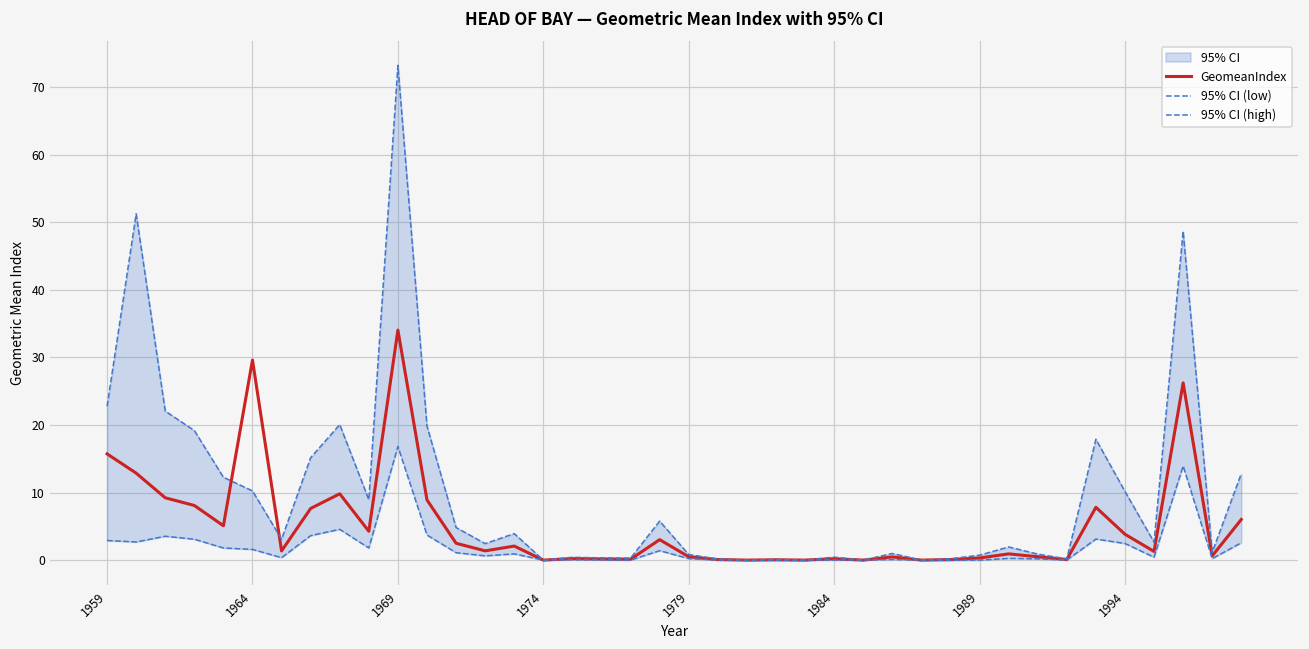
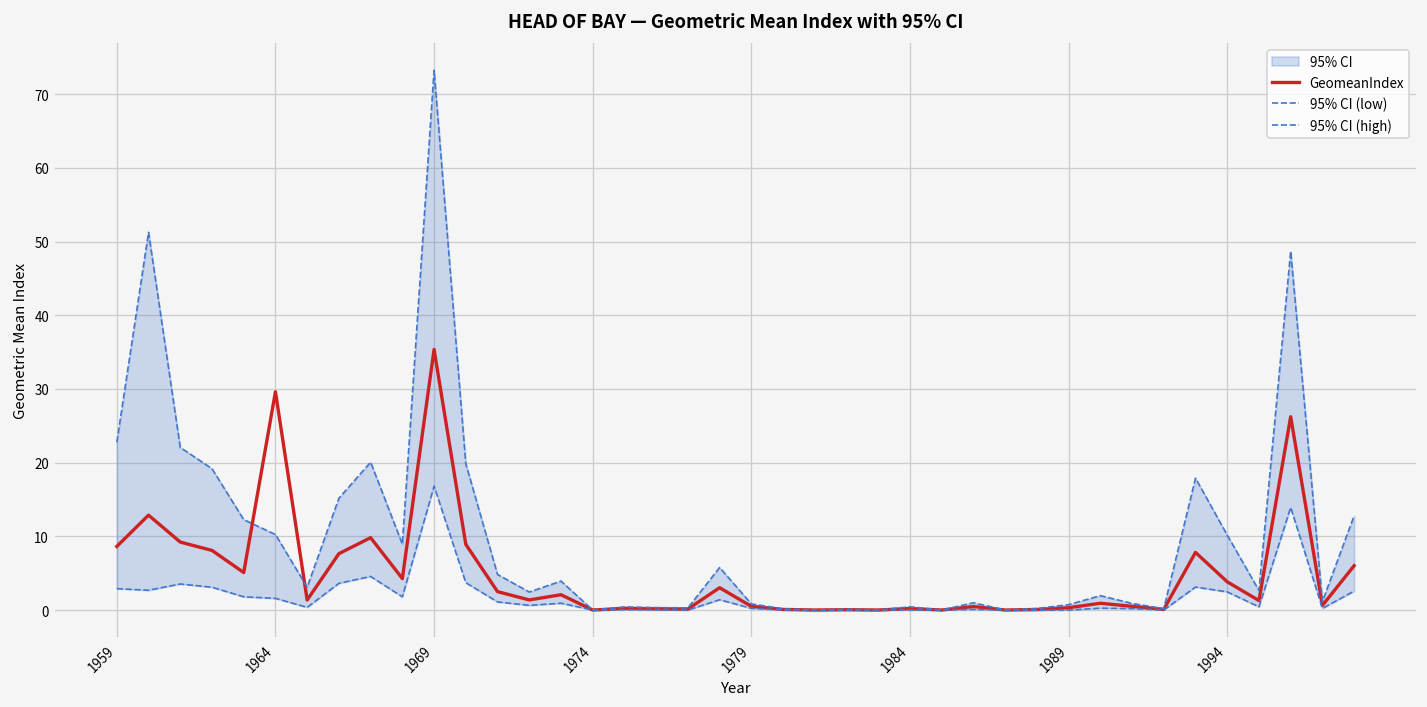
  {
    "GeomeanIndex": {
-     "1959": 16,
+     "1959": 9,
      "1964": 30,
-     "1969": 34,
+     "1969": 35,
      "1994": 4
    }
  }
